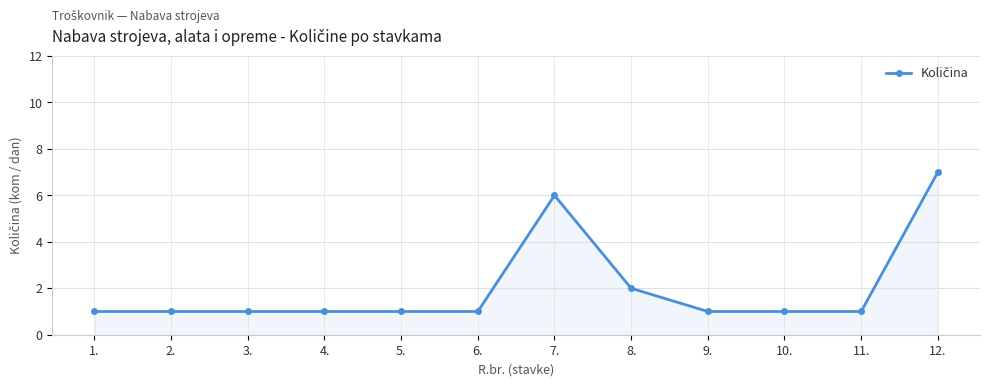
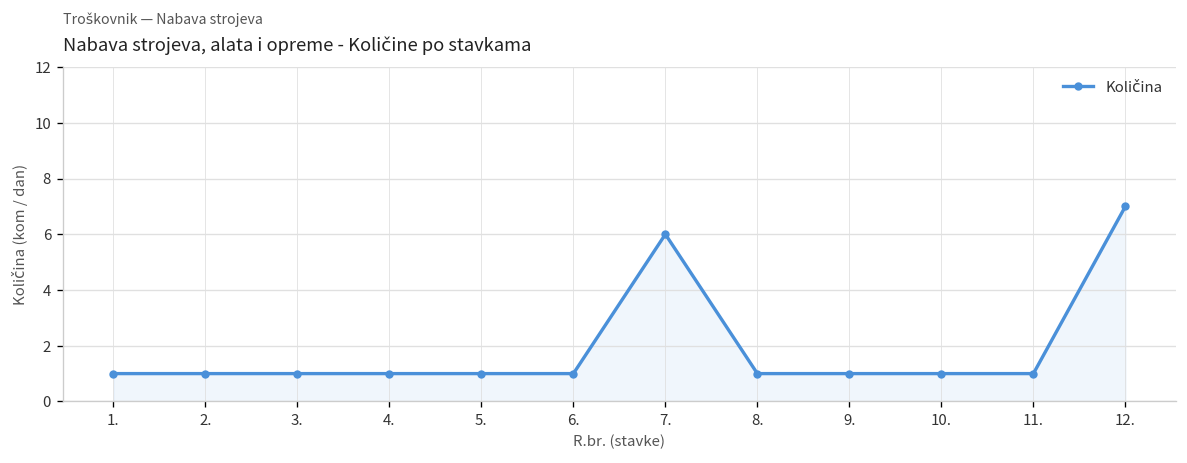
  {
    "1.": 1,
    "2.": 1,
    "3.": 1,
    "4.": 1,
    "5.": 1,
    "6.": 1,
    "7.": 6,
-   "8.": 2,
+   "8.": 1,
    "9.": 1,
    "10.": 1,
    "11.": 1,
    "12.": 7
  }
